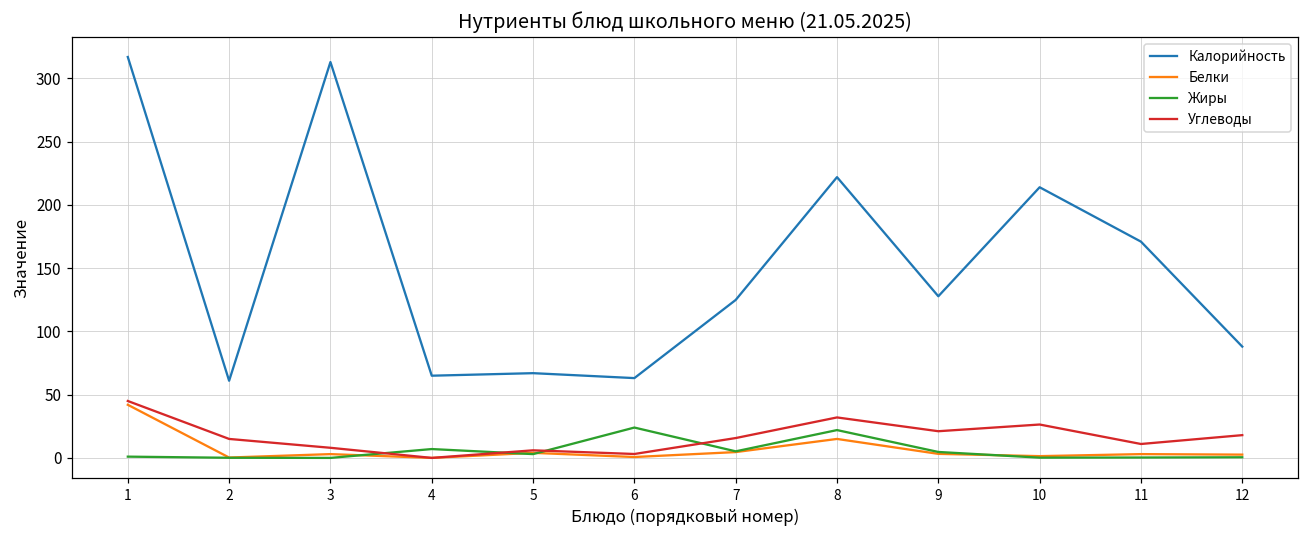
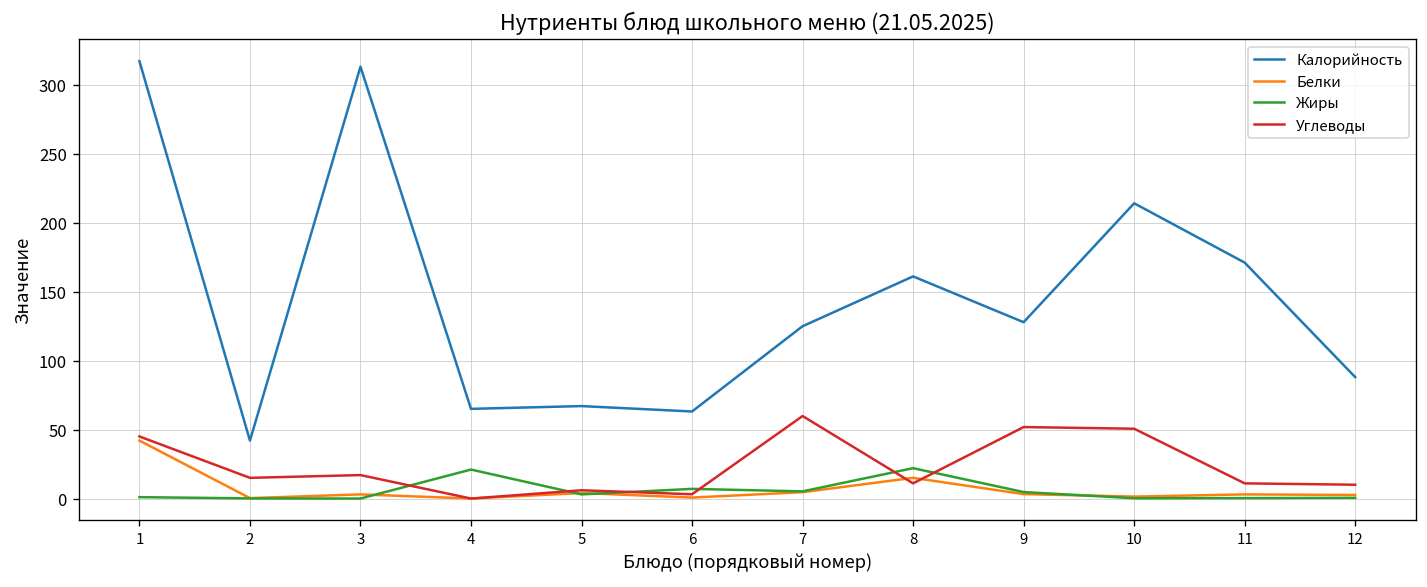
  {
    "Калорийность": {
      "1": 317,
-     "2": 61,
+     "2": 42,
      "3": 313,
      "4": 65,
      "5": 67,
      "6": 63,
      "7": 125,
-     "8": 222,
+     "8": 161,
      "9": 128,
      "10": 214,
      "11": 171,
      "12": 88
    },
    "Белки": {
      "1": 42,
      "3": 3,
      "6": 1,
      "8": 15,
      "11": 3
    },
    "Жиры": {
      "1": 1,
      "3": 0,
-     "4": 7,
-     "6": 24,
+     "4": 21,
+     "6": 7,
      "8": 22,
      "11": 0
    },
    "Углеводы": {
      "1": 45,
      "2": 15,
-     "3": 8,
+     "3": 17,
      "6": 3,
-     "7": 16,
-     "8": 32,
-     "9": 21,
-     "10": 26,
+     "7": 60,
+     "8": 11,
+     "9": 52,
+     "10": 51,
      "11": 11,
-     "12": 18
+     "12": 10
    }
  }
